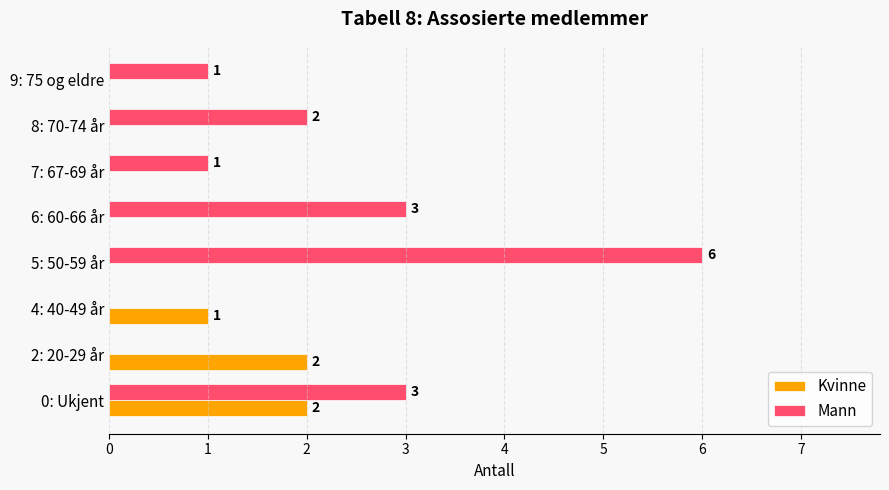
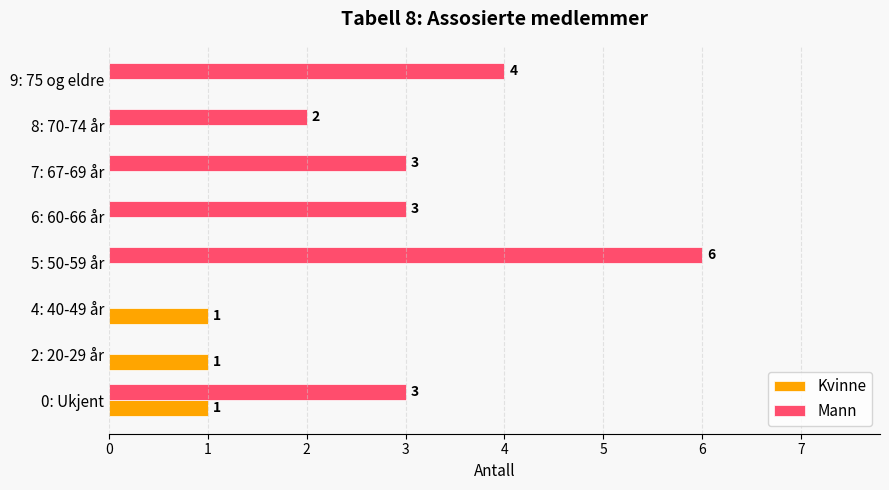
  {
    "Kvinne": {
      "4: 40-49 år": 1,
-     "2: 20-29 år": 2,
-     "0: Ukjent": 2
+     "2: 20-29 år": 1,
+     "0: Ukjent": 1
    },
    "Mann": {
-     "9: 75 og eldre": 1,
+     "9: 75 og eldre": 4,
      "8: 70-74 år": 2,
-     "7: 67-69 år": 1,
+     "7: 67-69 år": 3,
      "6: 60-66 år": 3,
      "5: 50-59 år": 6,
      "0: Ukjent": 3
    }
  }
